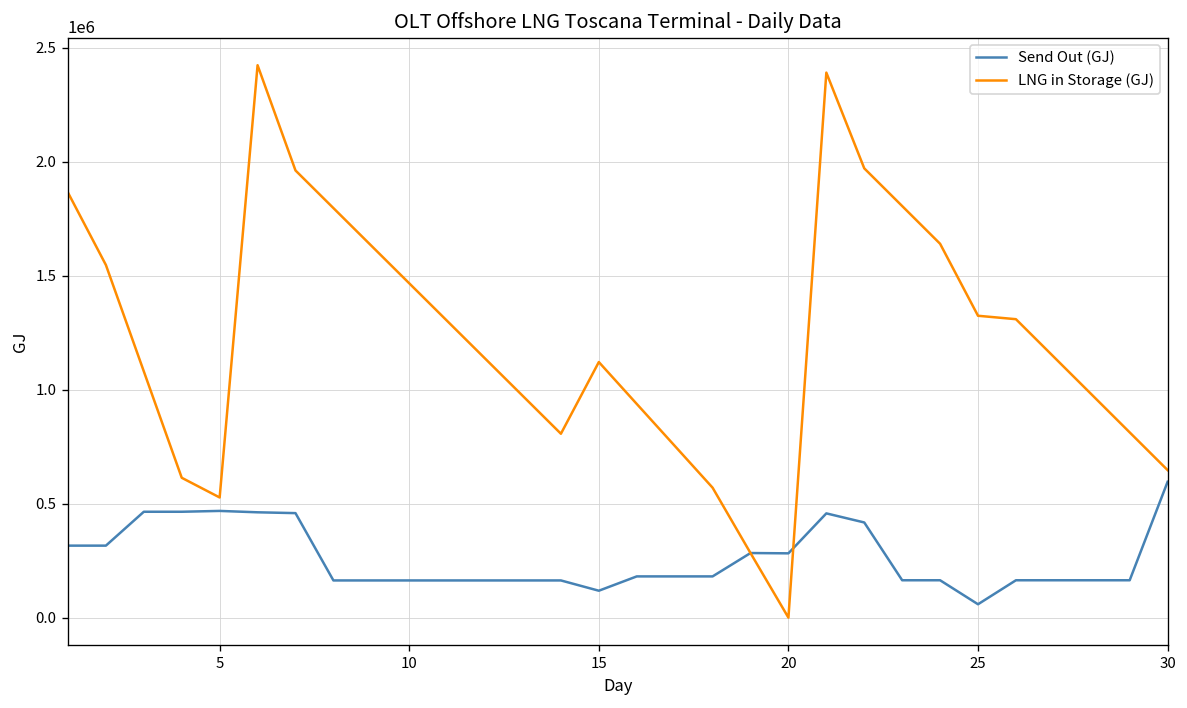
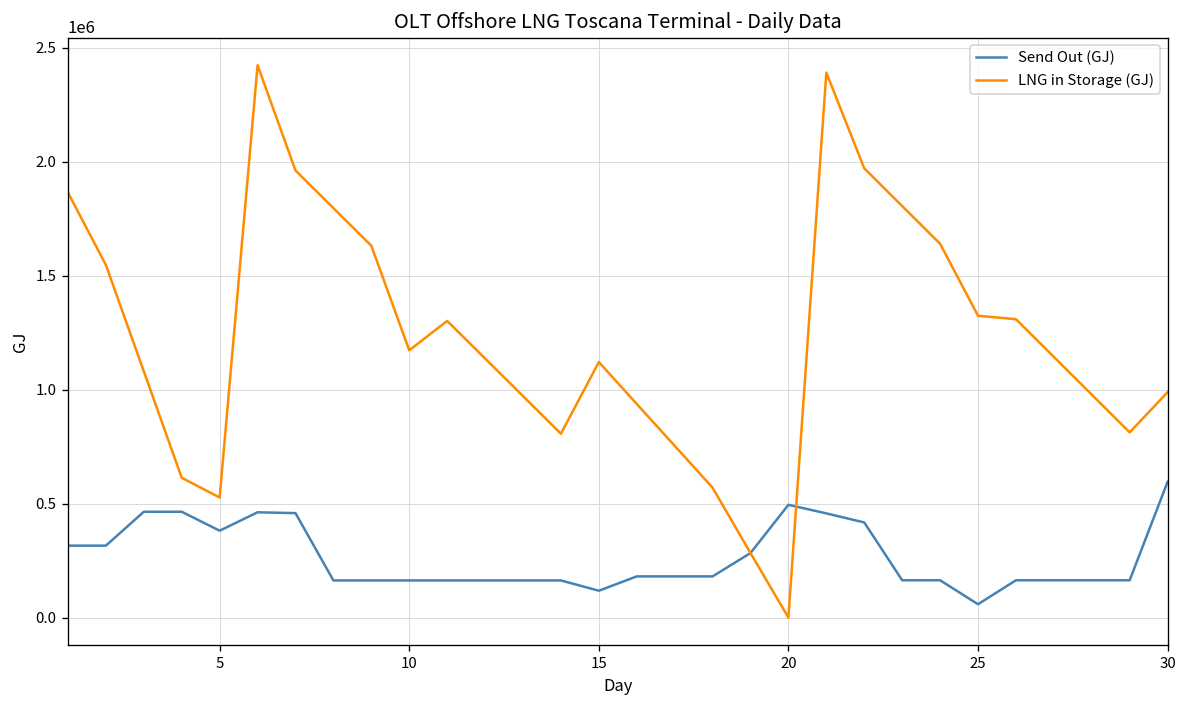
  {
    "Send Out (GJ)": {
-     "5": 470000,
+     "5": 380000,
      "10": 160000,
      "15": 120000,
-     "20": 280000,
+     "20": 500000,
      "25": 60000,
      "30": 600000
    },
    "LNG in Storage (GJ)": {
      "5": 530000,
-     "10": 1470000,
+     "10": 1170000,
      "15": 1120000,
      "20": 0,
      "25": 1320000,
-     "30": 650000
+     "30": 990000
    }
  }
